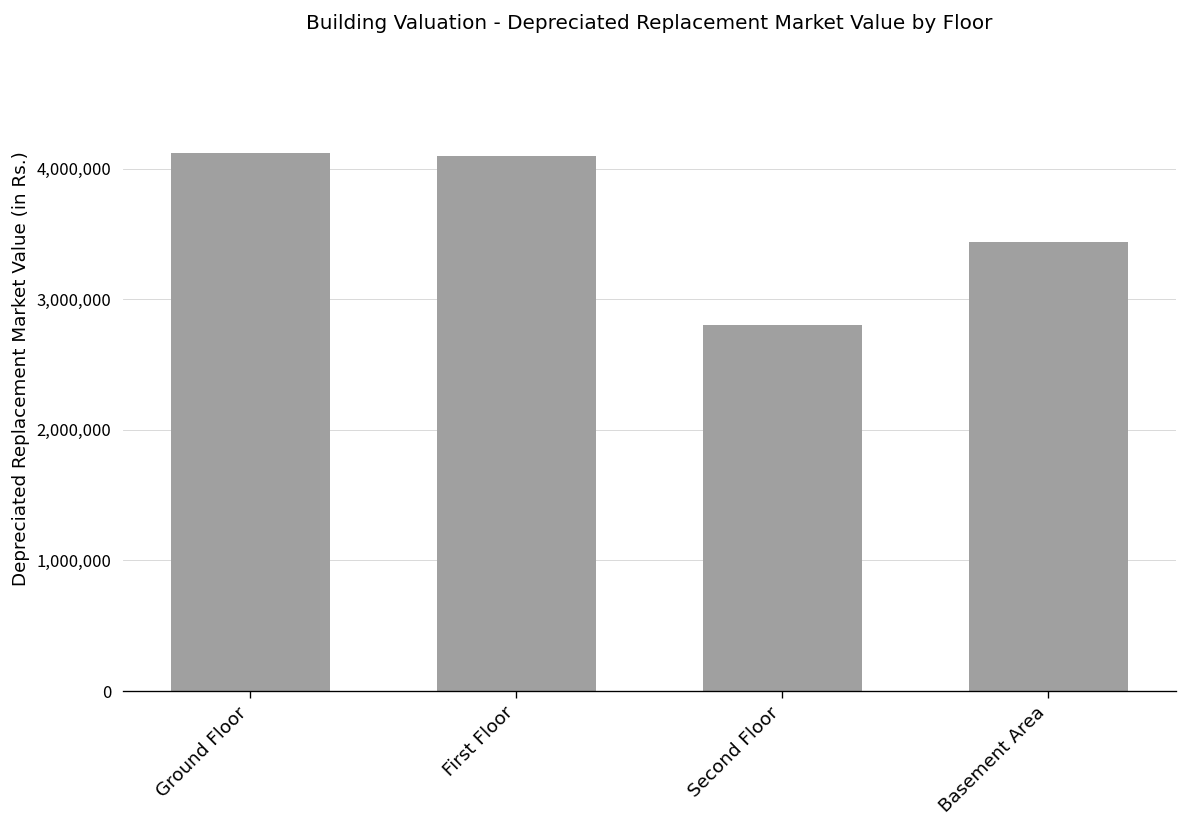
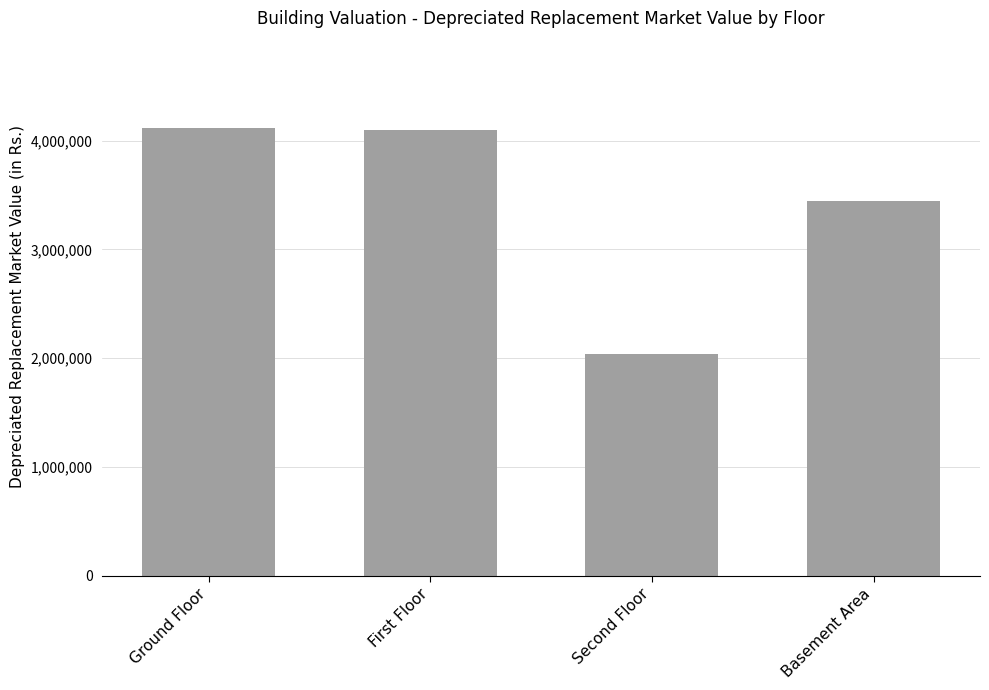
  {
    "Ground Floor": "4,120,000",
    "First Floor": "4,100,000",
-   "Second Floor": "2,800,000",
+   "Second Floor": "2,030,000",
    "Basement Area": "3,440,000"
  }
